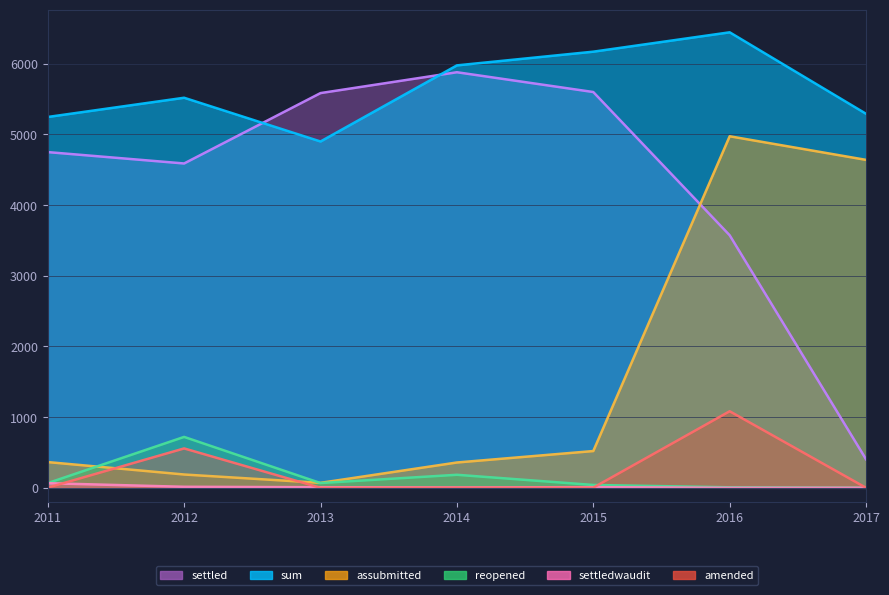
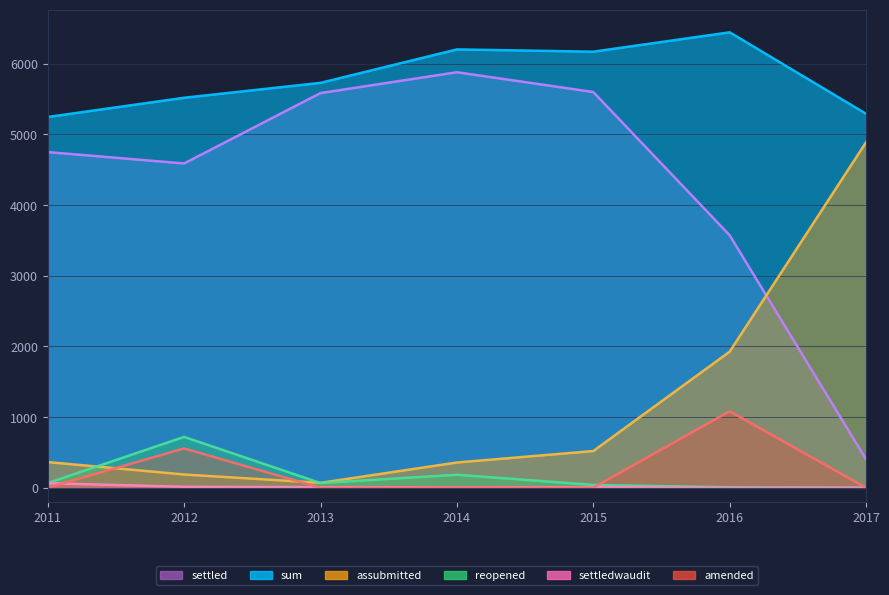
  {
    "sum": {
      "2011": 5200,
      "2012": 5500,
-     "2013": 4900,
-     "2014": 6000,
+     "2013": 5700,
+     "2014": 6200,
      "2015": 6200,
      "2016": 6400,
      "2017": 5300
    },
    "assubmitted": {
      "2011": 400,
      "2012": 200,
      "2014": 400,
      "2015": 500,
-     "2016": 5000,
-     "2017": 4600
+     "2016": 1900,
+     "2017": 4900
    },
    "reopened": {
      "2012": 700,
      "2014": 200
    },
    "amended": {
      "2011": 0,
      "2012": 600,
      "2016": 1100
    }
  }
